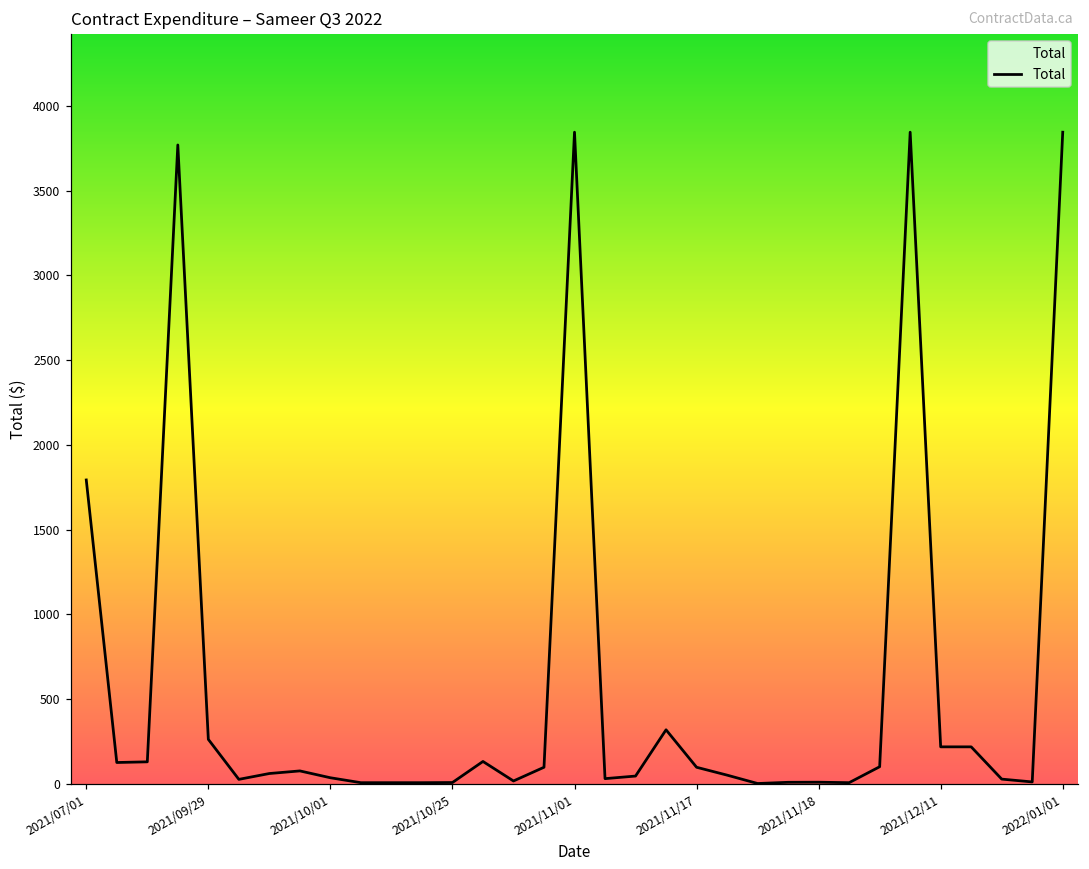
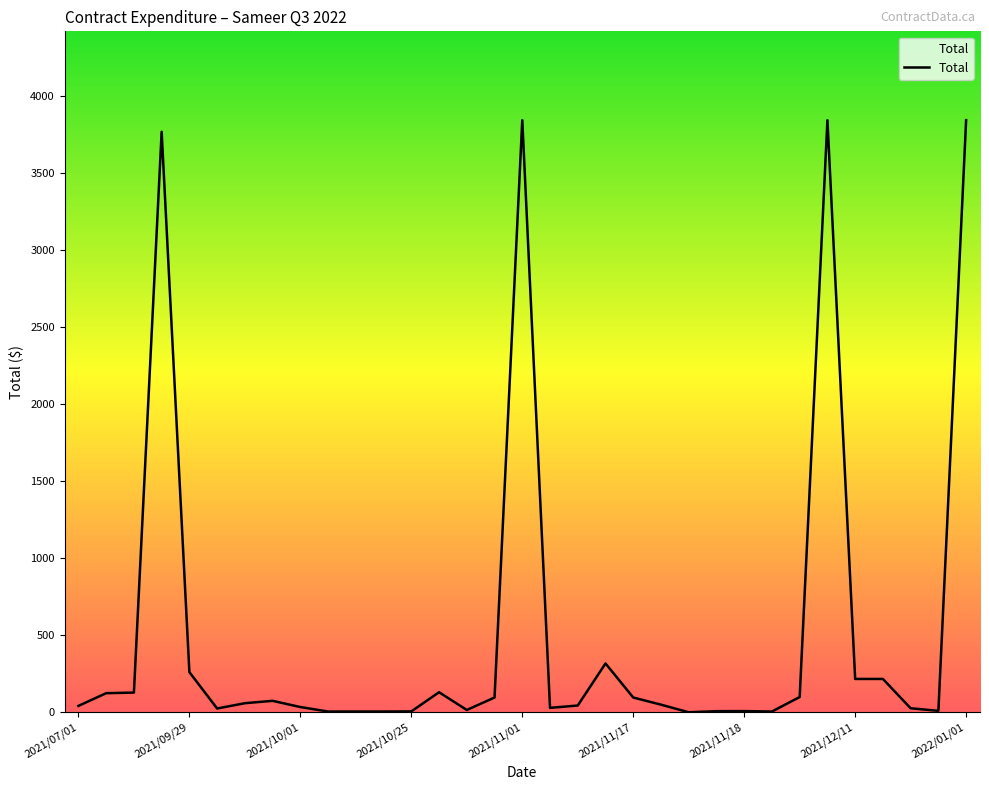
  {
-   "2021/07/01": 1790,
+   "2021/07/01": 40,
    "2021/09/29": 260,
    "2022/01/01": 3840
  }
